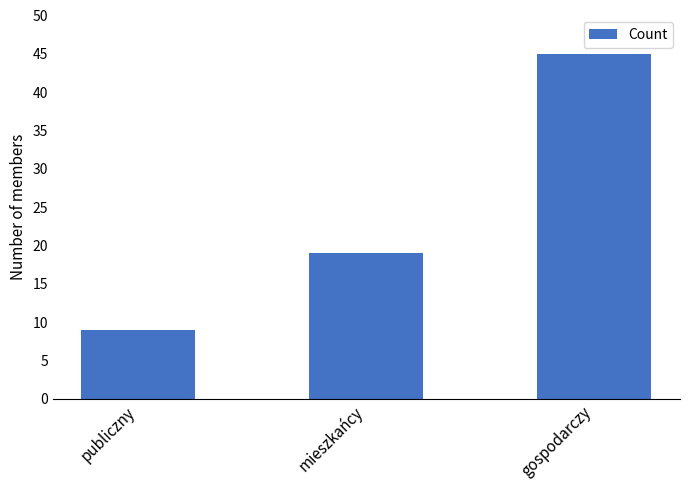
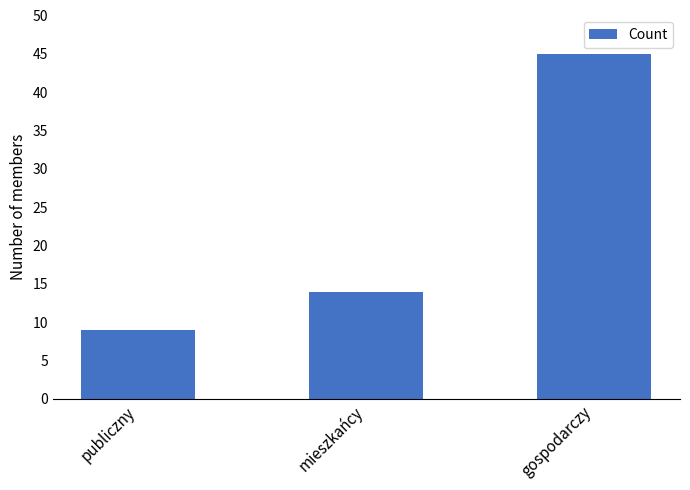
  {
    "publiczny": 9,
-   "mieszkańcy": 19,
+   "mieszkańcy": 14,
    "gospodarczy": 45
  }
